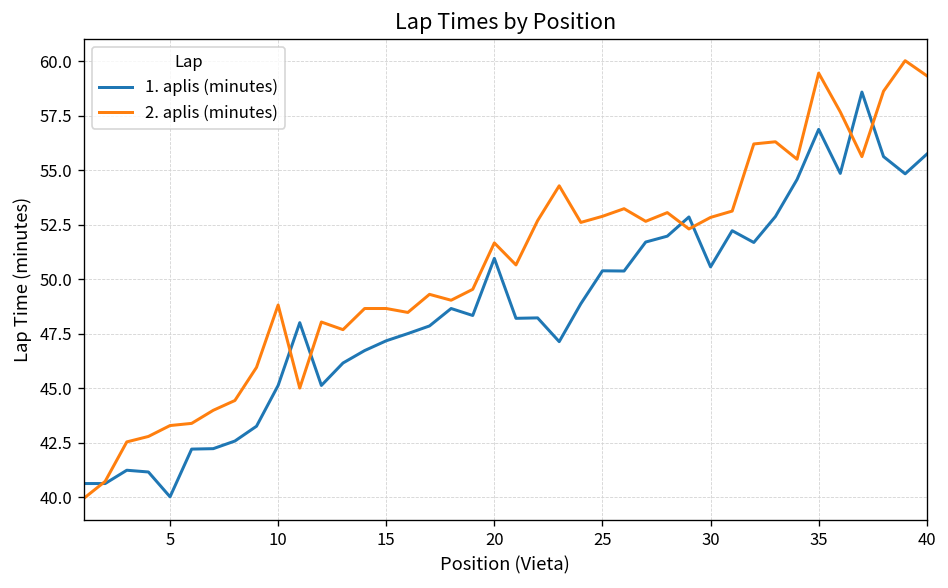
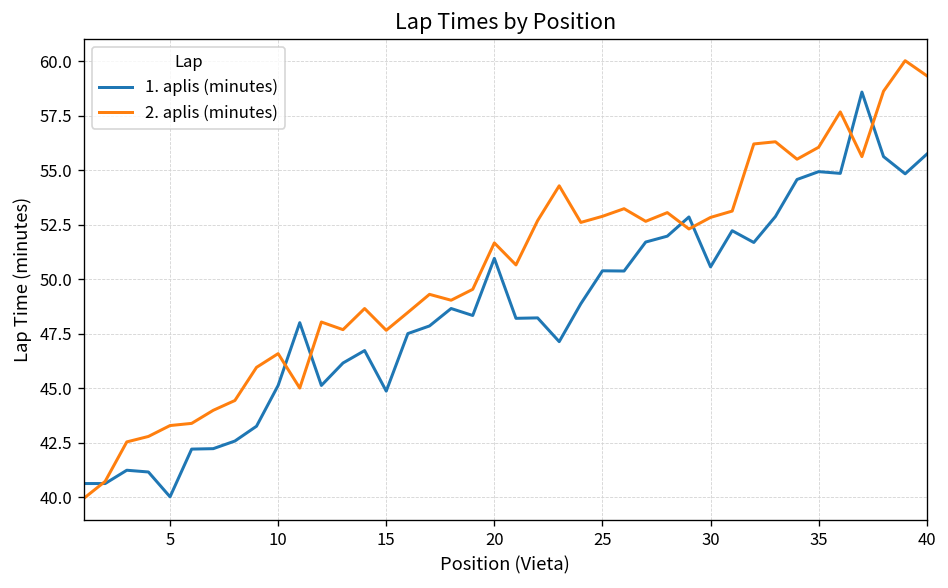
  {
    "1. aplis (minutes)": {
      "5": 40.0,
      "10": 45.1,
-     "15": 47.2,
+     "15": 44.9,
      "20": 51.0,
      "25": 50.4,
      "30": 50.6,
-     "35": 56.9,
+     "35": 54.9,
      "40": 55.7
    },
    "2. aplis (minutes)": {
      "5": 43.3,
-     "10": 48.8,
-     "15": 48.7,
+     "10": 46.6,
+     "15": 47.7,
      "20": 51.7,
      "25": 52.9,
      "30": 52.8,
-     "35": 59.5,
+     "35": 56.1,
      "40": 59.3
    }
  }
